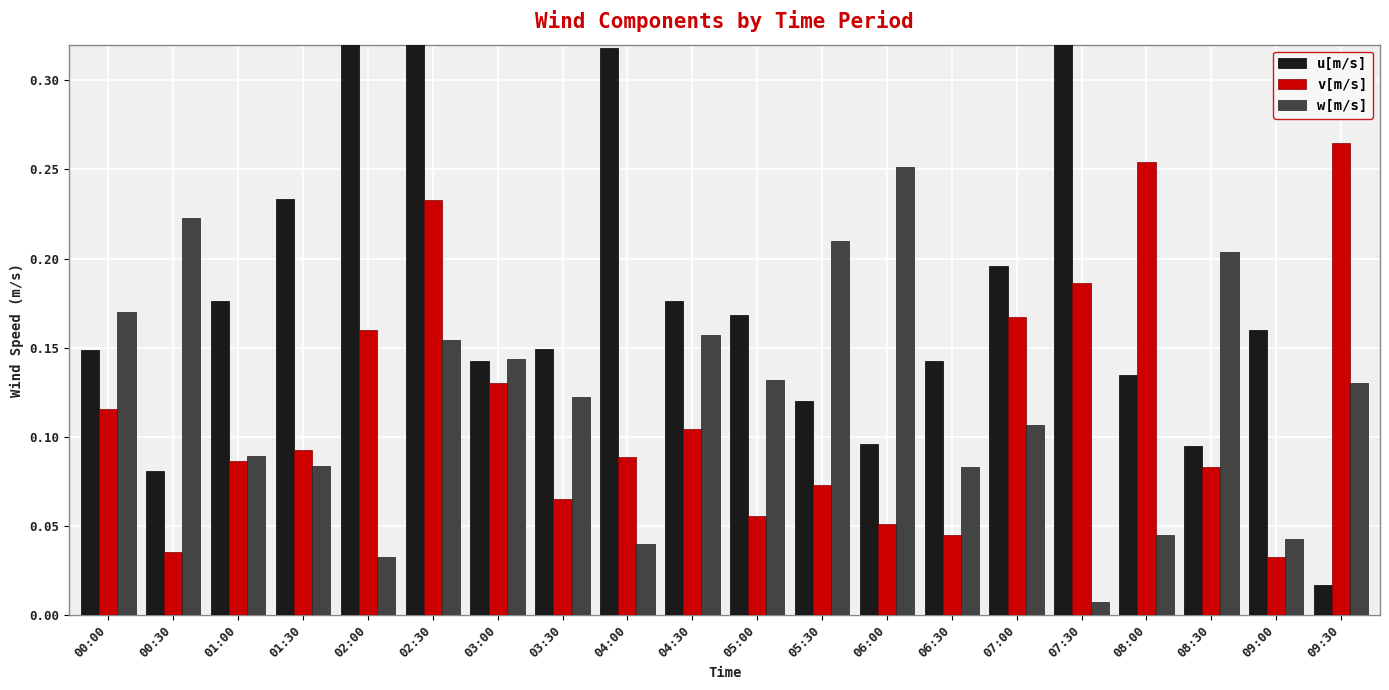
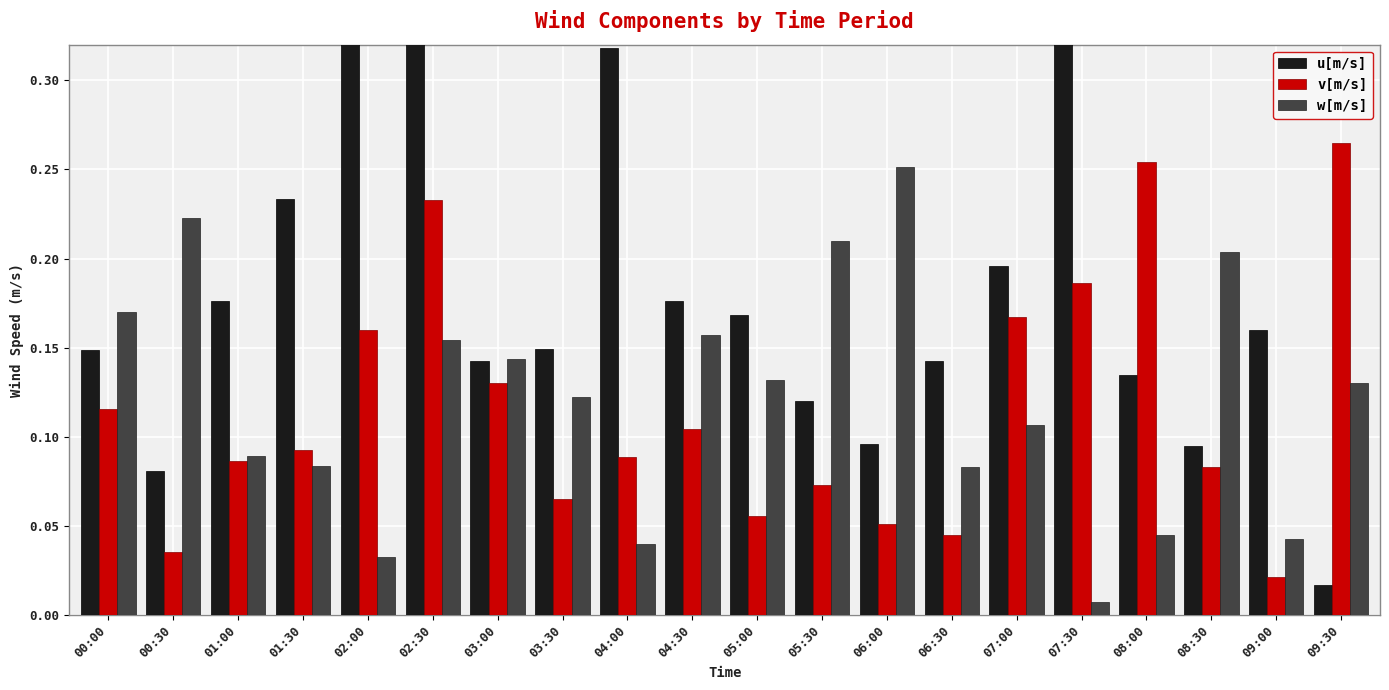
  {
    "u[m/s]": {
      "00:00": 0.149,
      "00:30": 0.081,
      "01:00": 0.176,
      "01:30": 0.233,
      "03:00": 0.143,
      "03:30": 0.149,
      "04:00": 0.318,
      "04:30": 0.176,
      "05:00": 0.168,
      "05:30": 0.120,
      "06:00": 0.096,
      "06:30": 0.143,
      "07:00": 0.196,
      "08:00": 0.134,
      "08:30": 0.095,
      "09:00": 0.160,
      "09:30": 0.017
    },
    "v[m/s]": {
      "00:00": 0.115,
      "00:30": 0.036,
      "01:00": 0.086,
      "01:30": 0.093,
      "02:00": 0.160,
      "02:30": 0.233,
      "03:00": 0.130,
      "03:30": 0.065,
      "04:00": 0.088,
      "04:30": 0.104,
      "05:00": 0.055,
      "05:30": 0.073,
      "06:00": 0.051,
      "06:30": 0.045,
      "07:00": 0.167,
      "07:30": 0.186,
      "08:00": 0.254,
      "08:30": 0.083,
-     "09:00": 0.032,
+     "09:00": 0.021,
      "09:30": 0.265
    },
    "w[m/s]": {
      "00:00": 0.170,
      "00:30": 0.223,
      "01:00": 0.089,
      "01:30": 0.083,
      "02:00": 0.033,
      "02:30": 0.154,
      "03:00": 0.144,
      "03:30": 0.122,
      "04:00": 0.040,
      "04:30": 0.157,
      "05:00": 0.132,
      "05:30": 0.210,
      "06:00": 0.251,
      "06:30": 0.083,
      "07:00": 0.107,
      "07:30": 0.007,
      "08:00": 0.045,
      "08:30": 0.204,
      "09:00": 0.042,
      "09:30": 0.130
    }
  }
